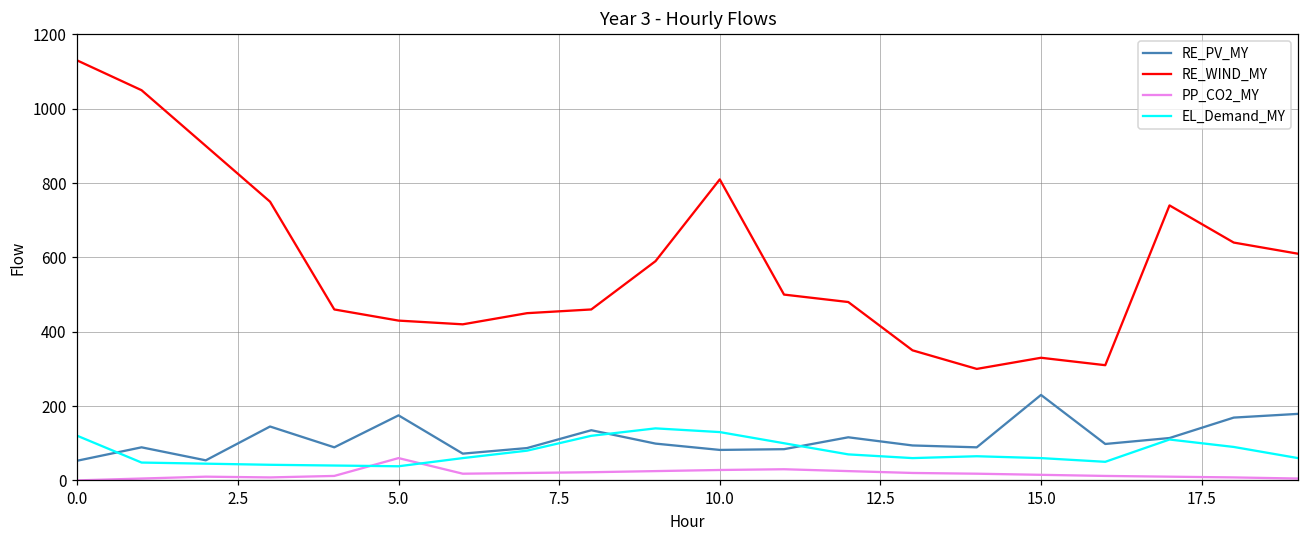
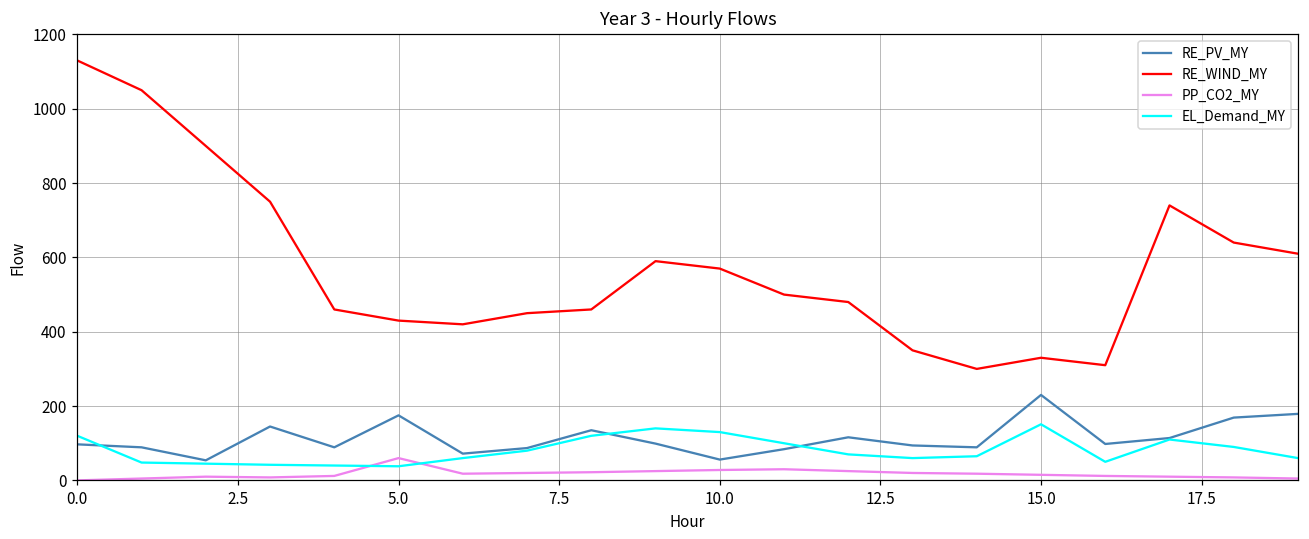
  {
    "RE_PV_MY": {
-     "0.0": 50,
+     "0.0": 100,
      "5.0": 180,
-     "10.0": 80,
+     "10.0": 60,
      "15.0": 230
    },
    "RE_WIND_MY": {
      "0.0": 1130,
      "5.0": 430,
-     "10.0": 810,
+     "10.0": 570,
      "15.0": 330
    },
    "PP_CO2_MY": {
      "0.0": 0,
      "5.0": 60,
      "10.0": 30,
      "15.0": 20
    },
    "EL_Demand_MY": {
      "0.0": 120,
      "5.0": 40,
      "10.0": 130,
-     "15.0": 60
+     "15.0": 150
    }
  }
